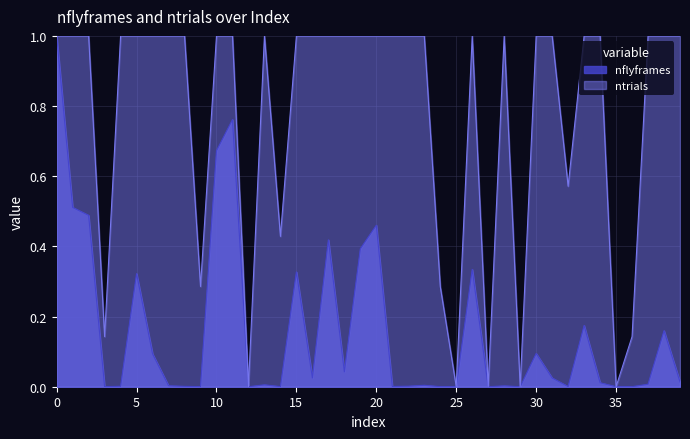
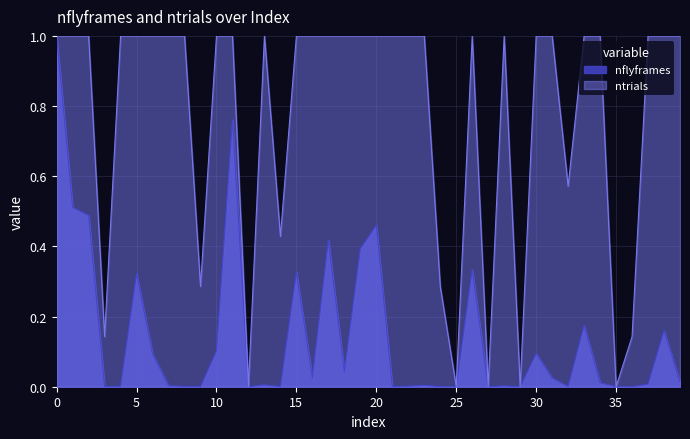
  {
    "nflyframes": {
      "5": 0.32,
-     "10": 0.67,
+     "10": 0.10,
      "15": 0.33,
      "20": 0.46,
      "30": 0.09
    },
    "ntrials": {
      "5": 1.00,
      "10": 1.00,
      "15": 1.00,
      "20": 1.00,
      "30": 1.00
    }
  }
